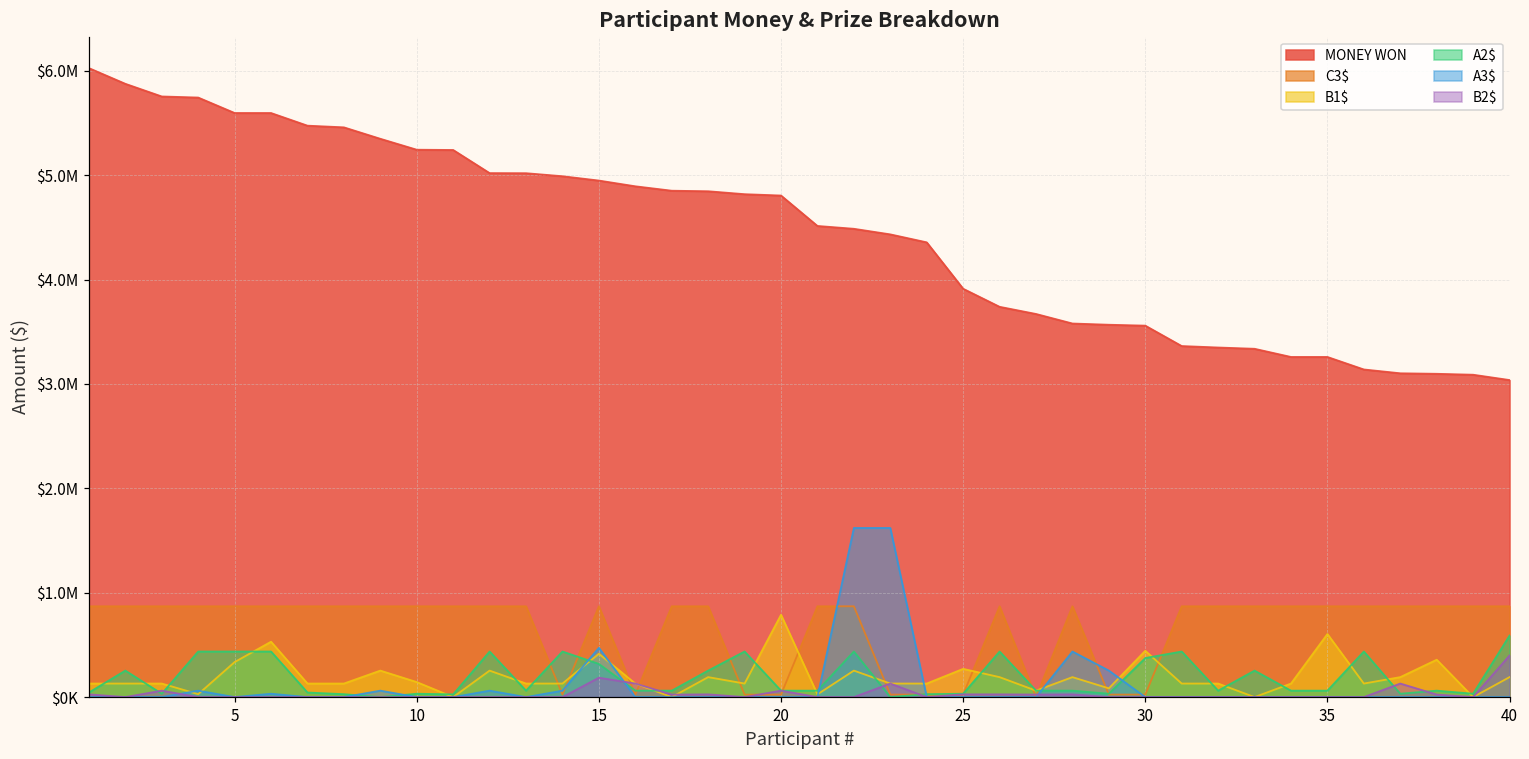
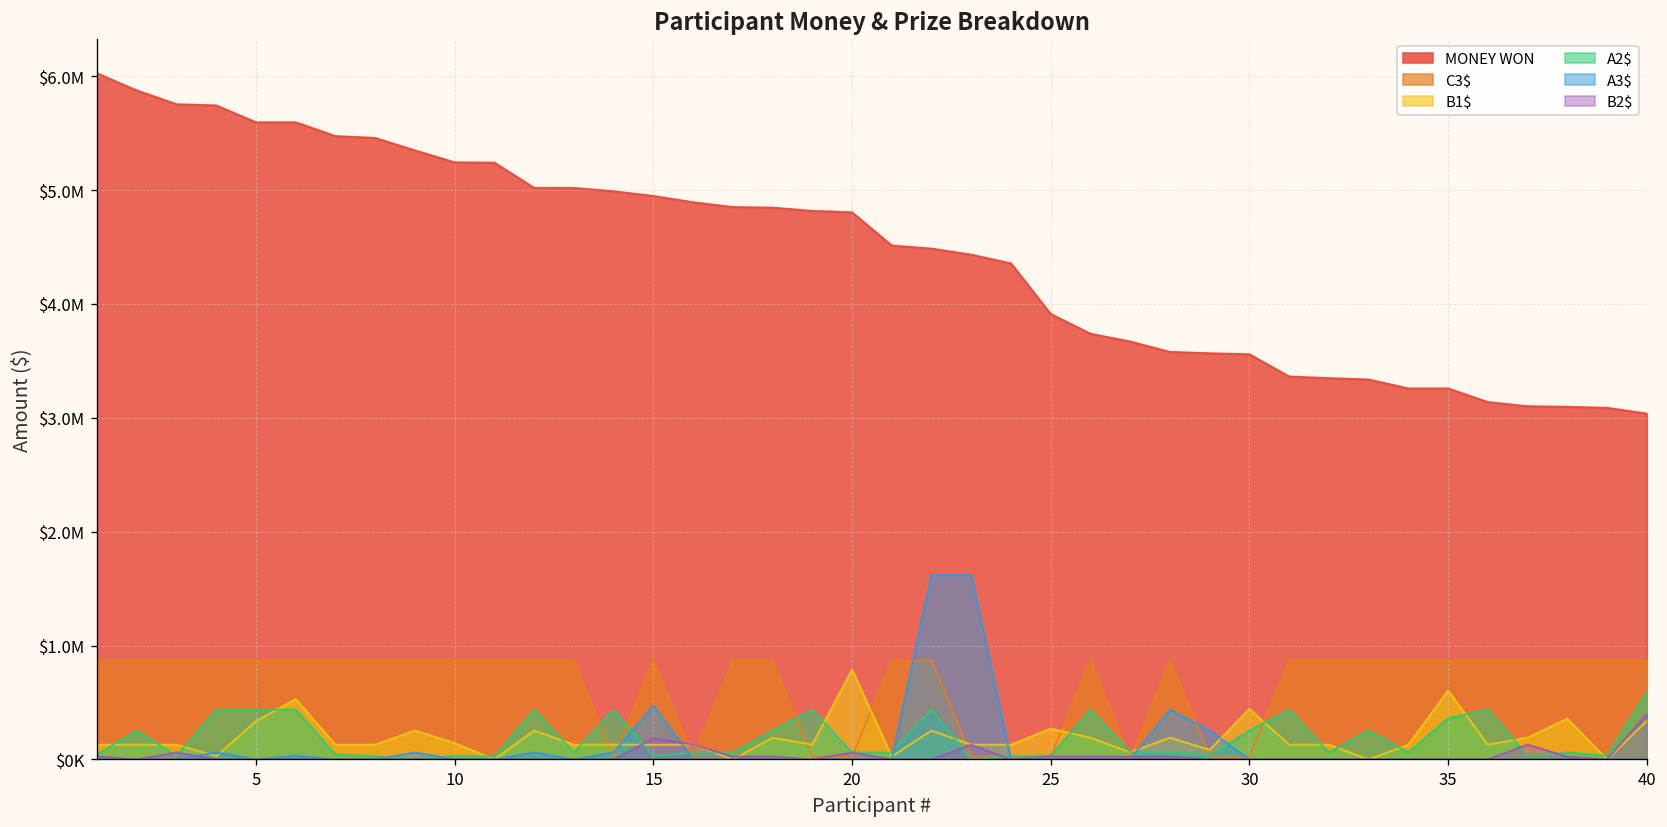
  {
    "B1$": {
      "5": "$300000",
      "10": "$100000",
-     "15": "$400000",
+     "15": "$100000",
      "20": "$800000",
      "25": "$300000",
      "30": "$400000",
      "35": "$600000",
-     "40": "$200000"
+     "40": "$300000"
    },
    "A2$": {
      "5": "$400000",
      "10": "$0",
-     "15": "$300000",
-     "30": "$400000",
-     "35": "$100000",
+     "15": "$0",
+     "30": "$300000",
+     "35": "$400000",
      "40": "$600000"
    },
    "A3$": {
      "15": "$500000",
      "40": "$0"
    },
    "B2$": {
      "15": "$200000",
      "40": "$400000"
    }
  }
